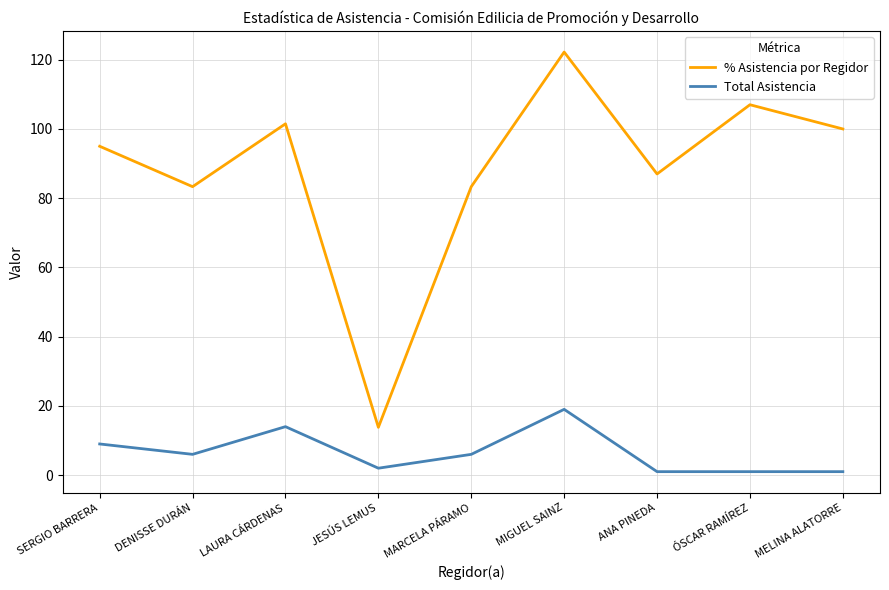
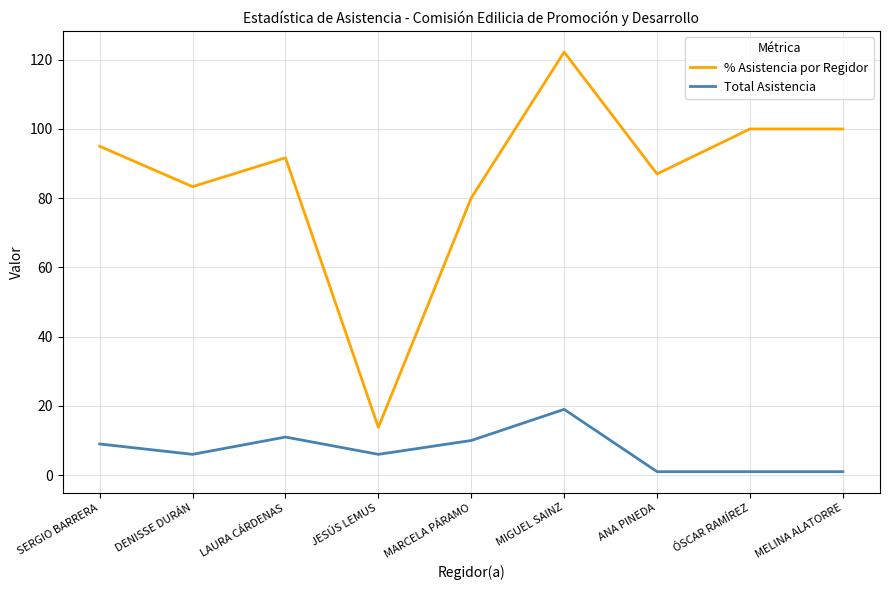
  {
    "% Asistencia por Regidor": {
      "SERGIO BARRERA": 95,
      "DENISSE DURÁN": 83,
-     "LAURA CÁRDENAS": 101,
+     "LAURA CÁRDENAS": 92,
      "JESÚS LEMUS": 14,
-     "MARCELA PÁRAMO": 83,
+     "MARCELA PÁRAMO": 80,
      "MIGUEL SAINZ": 122,
      "ANA PINEDA": 87,
-     "ÓSCAR RAMÍREZ": 107,
+     "ÓSCAR RAMÍREZ": 100,
      "MELINA ALATORRE": 100
    },
    "Total Asistencia": {
      "SERGIO BARRERA": 9,
      "DENISSE DURÁN": 6,
-     "LAURA CÁRDENAS": 14,
-     "JESÚS LEMUS": 2,
-     "MARCELA PÁRAMO": 6,
+     "LAURA CÁRDENAS": 11,
+     "JESÚS LEMUS": 6,
+     "MARCELA PÁRAMO": 10,
      "MIGUEL SAINZ": 19,
      "ANA PINEDA": 1,
      "ÓSCAR RAMÍREZ": 1,
      "MELINA ALATORRE": 1
    }
  }
